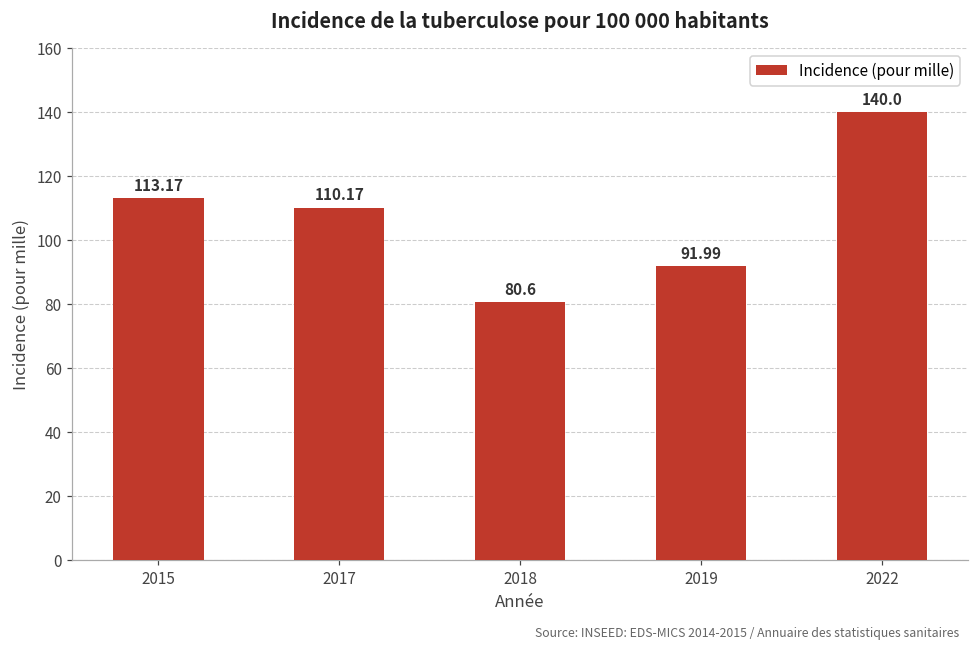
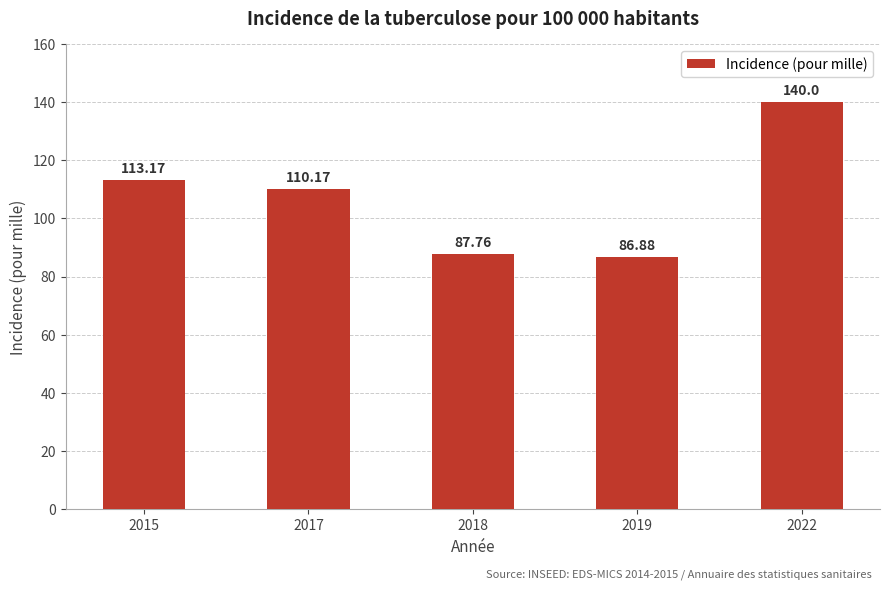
  {
    "2015": 113.17,
    "2017": 110.17,
-   "2018": 80.6,
-   "2019": 91.99,
+   "2018": 87.76,
+   "2019": 86.88,
    "2022": 140.0
  }
